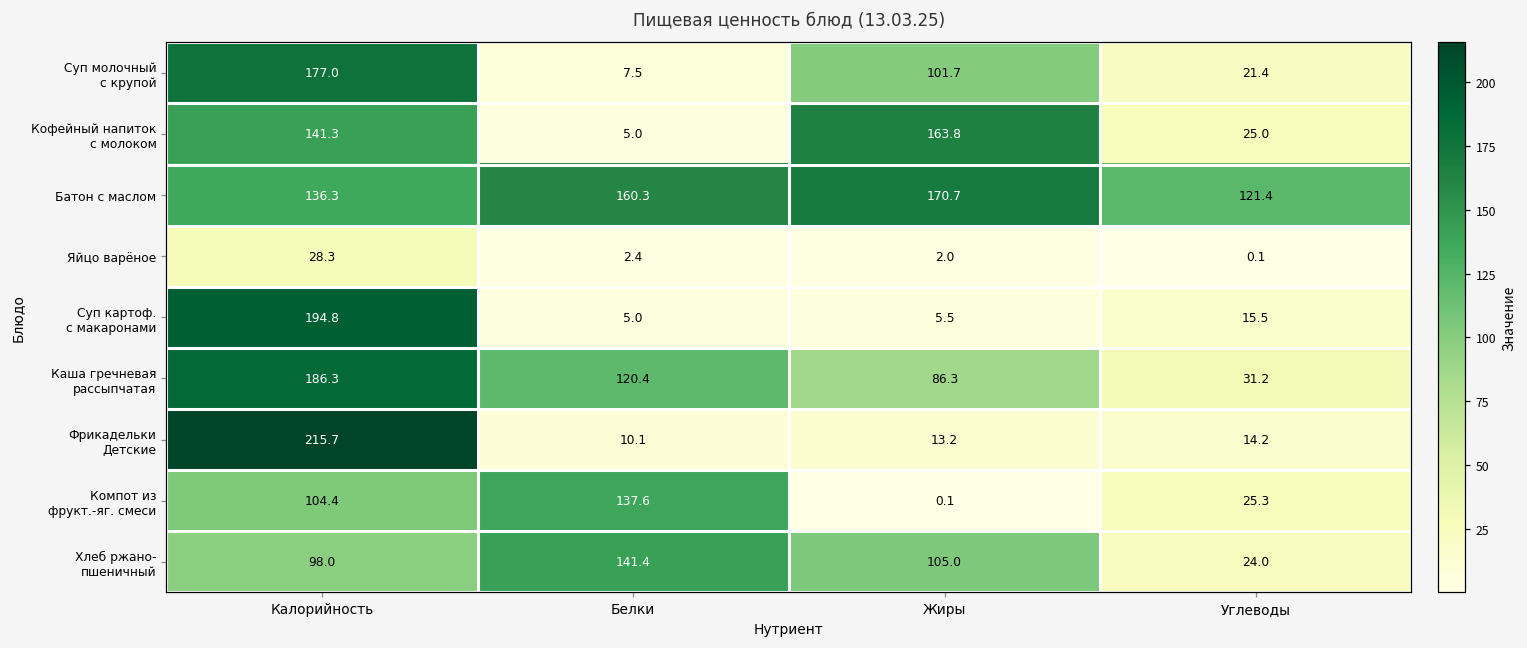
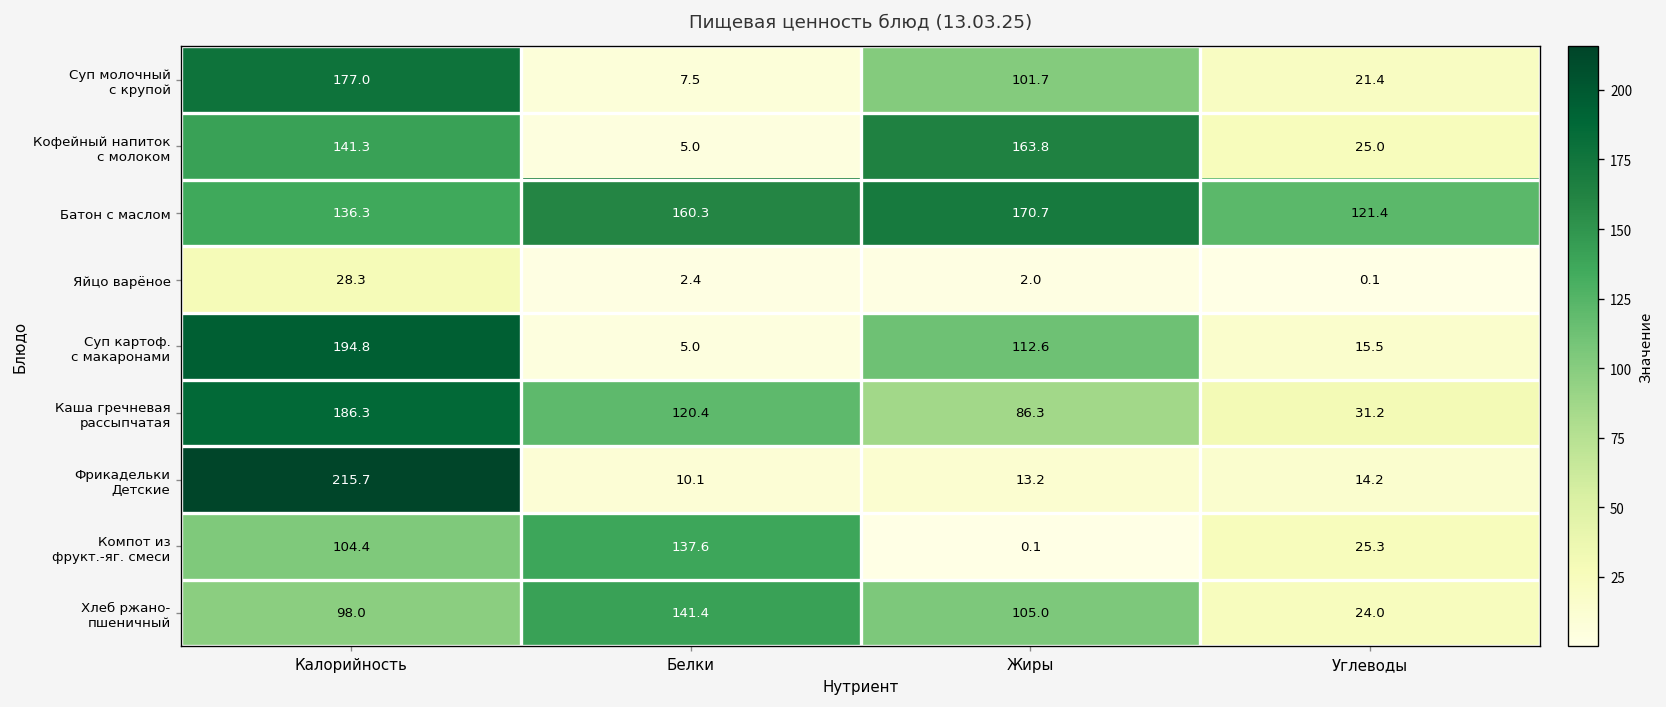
  {
    "Суп молочный с крупой": {
      "Калорийность": 177.0,
      "Белки": 7.5,
      "Жиры": 101.7,
      "Углеводы": 21.4
    },
    "Кофейный напиток с молоком": {
      "Калорийность": 141.3,
      "Белки": 5.0,
      "Жиры": 163.8,
      "Углеводы": 25.0
    },
    "Батон с маслом": {
      "Калорийность": 136.3,
      "Белки": 160.3,
      "Жиры": 170.7,
      "Углеводы": 121.4
    },
    "Яйцо варёное": {
      "Калорийность": 28.3,
      "Белки": 2.4,
      "Жиры": 2.0,
      "Углеводы": 0.1
    },
    "Суп картоф. с макаронами": {
      "Калорийность": 194.8,
      "Белки": 5.0,
-     "Жиры": 5.5,
+     "Жиры": 112.6,
      "Углеводы": 15.5
    },
    "Каша гречневая рассыпчатая": {
      "Калорийность": 186.3,
      "Белки": 120.4,
      "Жиры": 86.3,
      "Углеводы": 31.2
    },
    "Фрикадельки Детские": {
      "Калорийность": 215.7,
      "Белки": 10.1,
      "Жиры": 13.2,
      "Углеводы": 14.2
    },
    "Компот из фрукт.-яг. смеси": {
      "Калорийность": 104.4,
      "Белки": 137.6,
      "Жиры": 0.1,
      "Углеводы": 25.3
    },
    "Хлеб ржано- пшеничный": {
      "Калорийность": 98.0,
      "Белки": 141.4,
      "Жиры": 105.0,
      "Углеводы": 24.0
    }
  }
